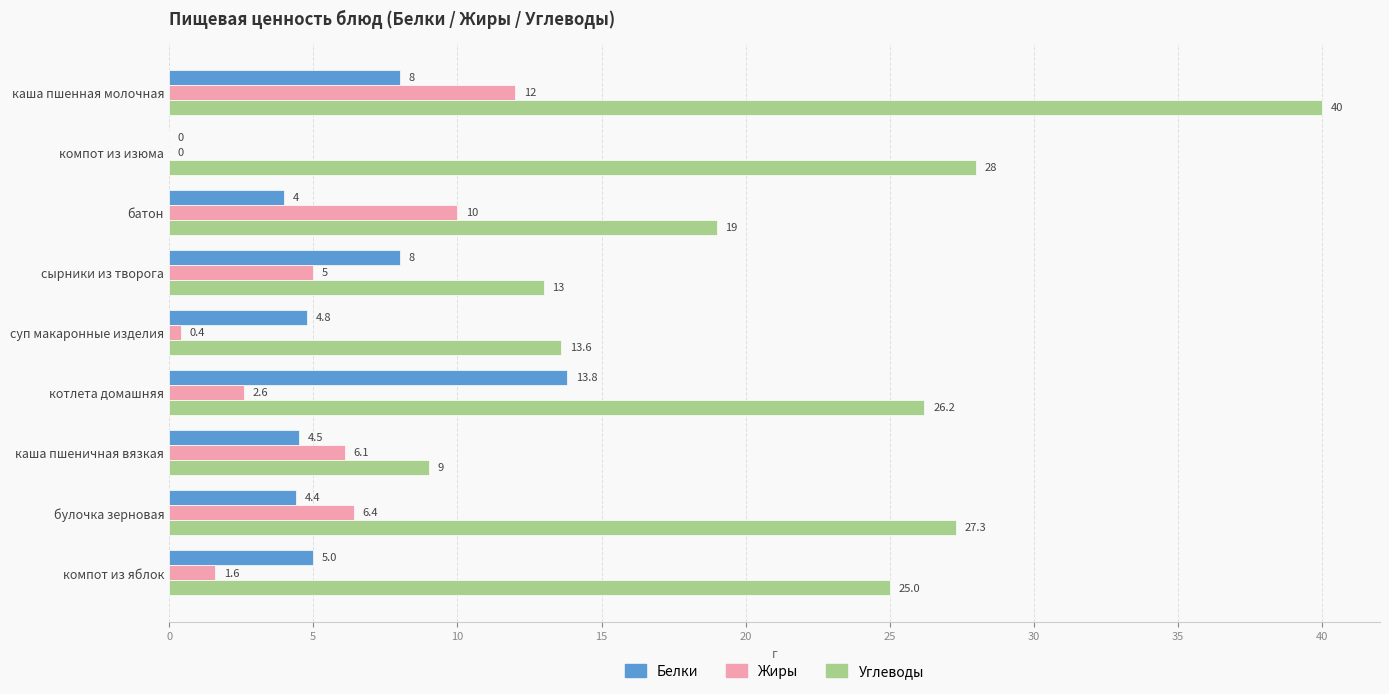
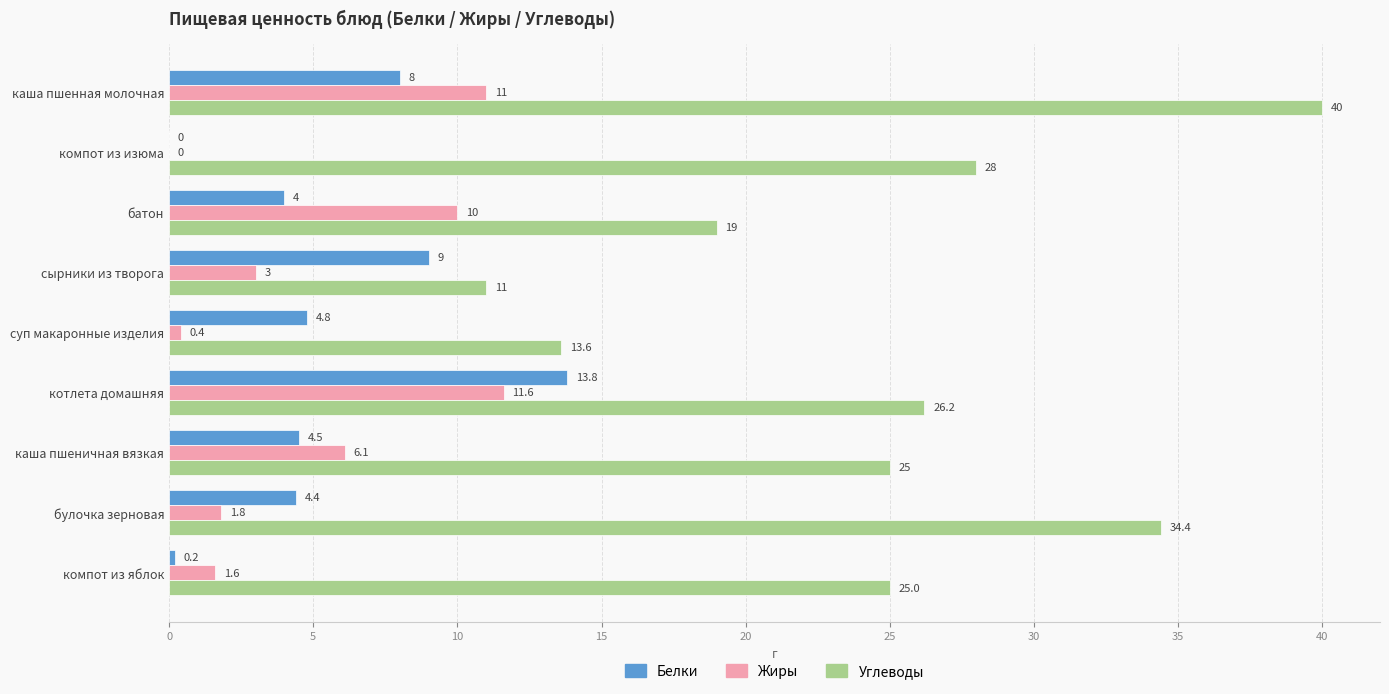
  {
    "Белки": {
      "каша пшенная молочная": 8,
      "компот из изюма": 0,
      "батон": 4,
-     "сырники из творога": 8,
+     "сырники из творога": 9,
      "суп макаронные изделия": 4.8,
      "котлета домашняя": 13.8,
      "каша пшеничная вязкая": 4.5,
      "булочка зерновая": 4.4,
-     "компот из яблок": 5.0
+     "компот из яблок": 0.2
    },
    "Жиры": {
-     "каша пшенная молочная": 12,
+     "каша пшенная молочная": 11,
      "компот из изюма": 0,
      "батон": 10,
-     "сырники из творога": 5,
+     "сырники из творога": 3,
      "суп макаронные изделия": 0.4,
-     "котлета домашняя": 2.6,
+     "котлета домашняя": 11.6,
      "каша пшеничная вязкая": 6.1,
-     "булочка зерновая": 6.4,
+     "булочка зерновая": 1.8,
      "компот из яблок": 1.6
    },
    "Углеводы": {
      "каша пшенная молочная": 40,
      "компот из изюма": 28,
      "батон": 19,
-     "сырники из творога": 13,
+     "сырники из творога": 11,
      "суп макаронные изделия": 13.6,
      "котлета домашняя": 26.2,
-     "каша пшеничная вязкая": 9,
-     "булочка зерновая": 27.3,
+     "каша пшеничная вязкая": 25,
+     "булочка зерновая": 34.4,
      "компот из яблок": 25.0
    }
  }
